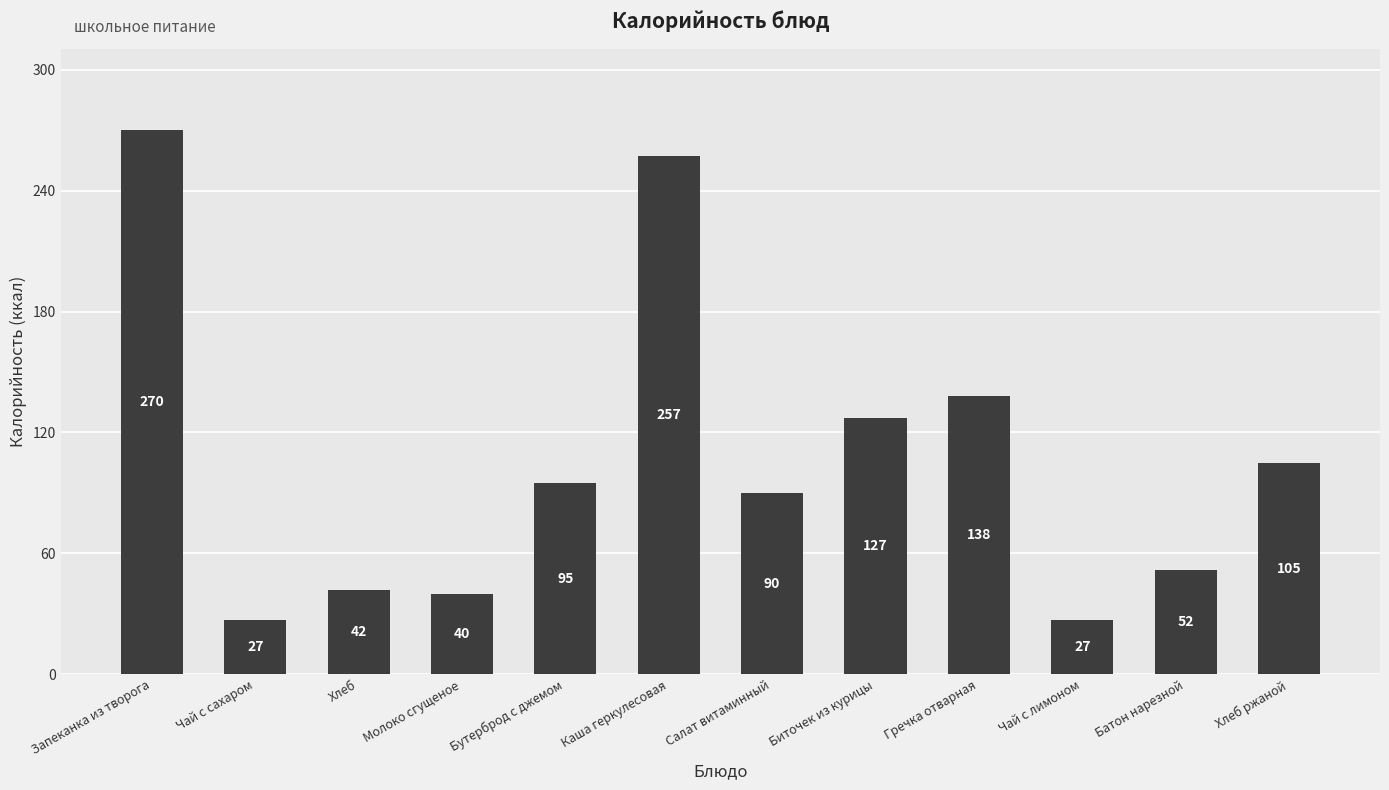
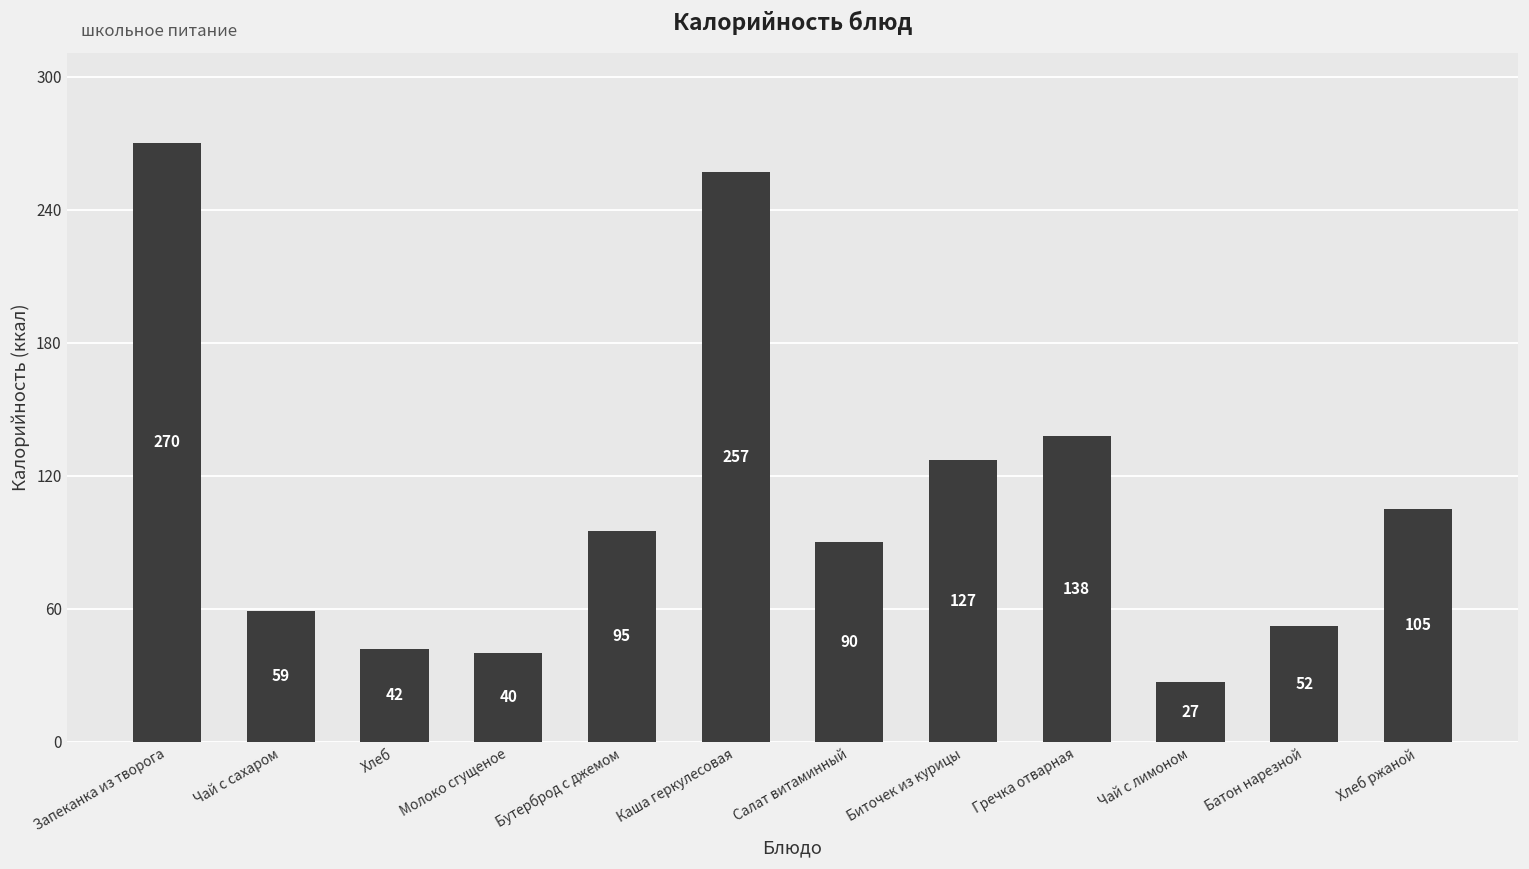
  {
    "Запеканка из творога": 270,
-   "Чай с сахаром": 27,
+   "Чай с сахаром": 59,
    "Хлеб": 42,
    "Молоко сгущеное": 40,
    "Бутерброд с джемом": 95,
    "Каша геркулесовая": 257,
    "Салат витаминный": 90,
    "Биточек из курицы": 127,
    "Гречка отварная": 138,
    "Чай с лимоном": 27,
    "Батон нарезной": 52,
    "Хлеб ржаной": 105
  }
